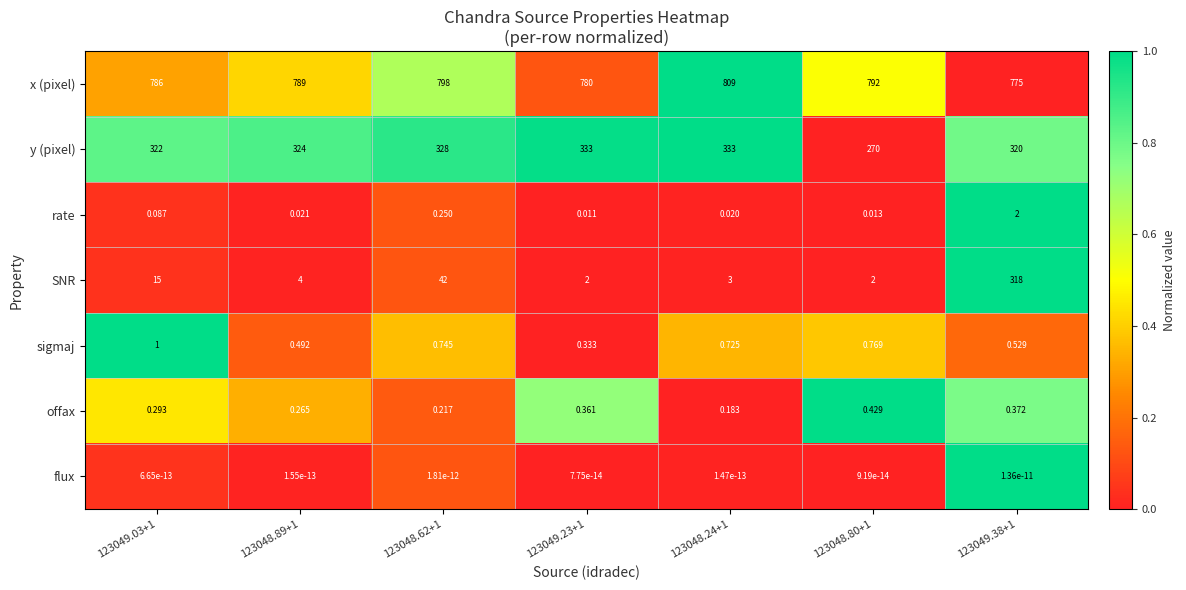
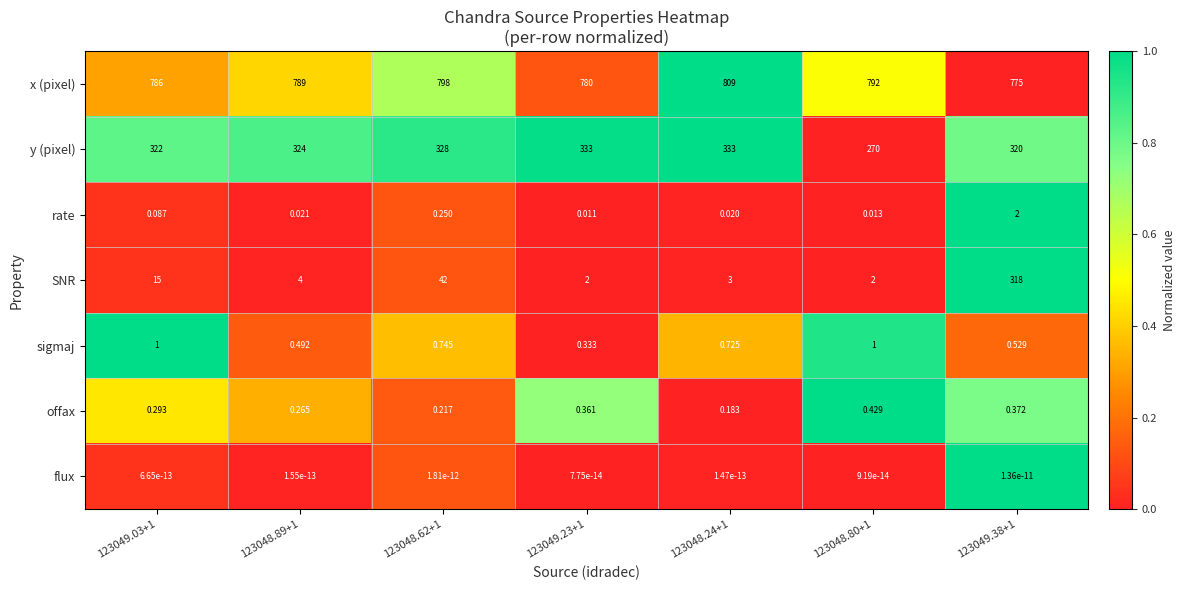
  {
    "x (pixel)": {
      "123049.03+1": "786",
      "123048.89+1": "789",
      "123048.62+1": "798",
      "123049.23+1": "780",
      "123048.24+1": "809",
      "123048.80+1": "792",
      "123049.38+1": "775"
    },
    "y (pixel)": {
      "123049.03+1": "322",
      "123048.89+1": "324",
      "123048.62+1": "328",
      "123049.23+1": "333",
      "123048.24+1": "333",
      "123048.80+1": "270",
      "123049.38+1": "320"
    },
    "rate": {
      "123049.03+1": "0.087",
      "123048.89+1": "0.021",
      "123048.62+1": "0.250",
      "123049.23+1": "0.011",
      "123048.24+1": "0.020",
      "123048.80+1": "0.013",
      "123049.38+1": "2"
    },
    "SNR": {
      "123049.03+1": "15",
      "123048.89+1": "4",
      "123048.62+1": "42",
      "123049.23+1": "2",
      "123048.24+1": "3",
      "123048.80+1": "2",
      "123049.38+1": "318"
    },
    "sigmaj": {
      "123049.03+1": "1",
      "123048.89+1": "0.492",
      "123048.62+1": "0.745",
      "123049.23+1": "0.333",
      "123048.24+1": "0.725",
-     "123048.80+1": "0.769",
+     "123048.80+1": "1",
      "123049.38+1": "0.529"
    },
    "offax": {
      "123049.03+1": "0.293",
      "123048.89+1": "0.265",
      "123048.62+1": "0.217",
      "123049.23+1": "0.361",
      "123048.24+1": "0.183",
      "123048.80+1": "0.429",
      "123049.38+1": "0.372"
    },
    "flux": {
      "123049.03+1": "6.65e-13",
      "123048.89+1": "1.55e-13",
      "123048.62+1": "1.81e-12",
      "123049.23+1": "7.75e-14",
      "123048.24+1": "1.47e-13",
      "123048.80+1": "9.19e-14",
      "123049.38+1": "1.36e-11"
    }
  }
